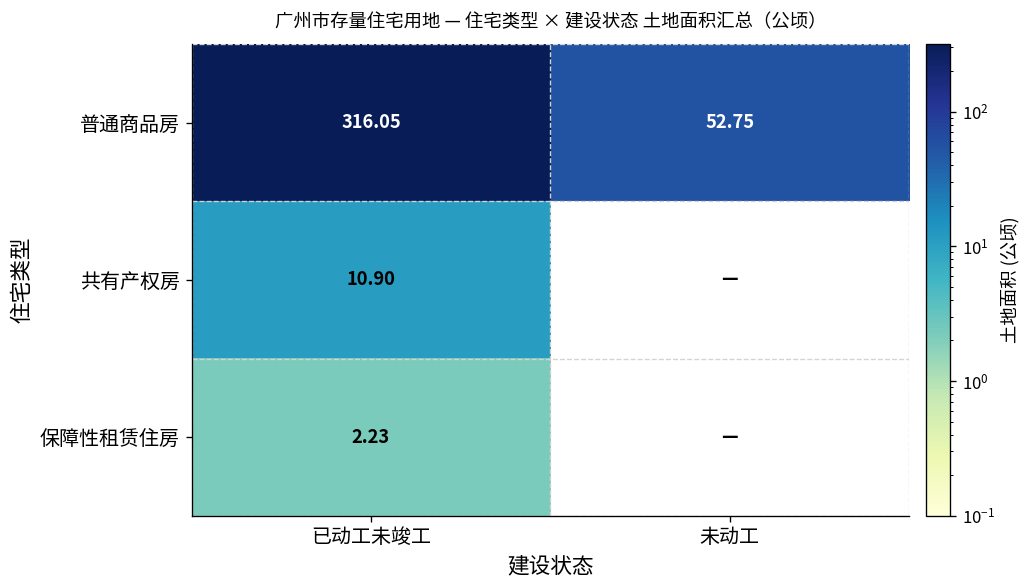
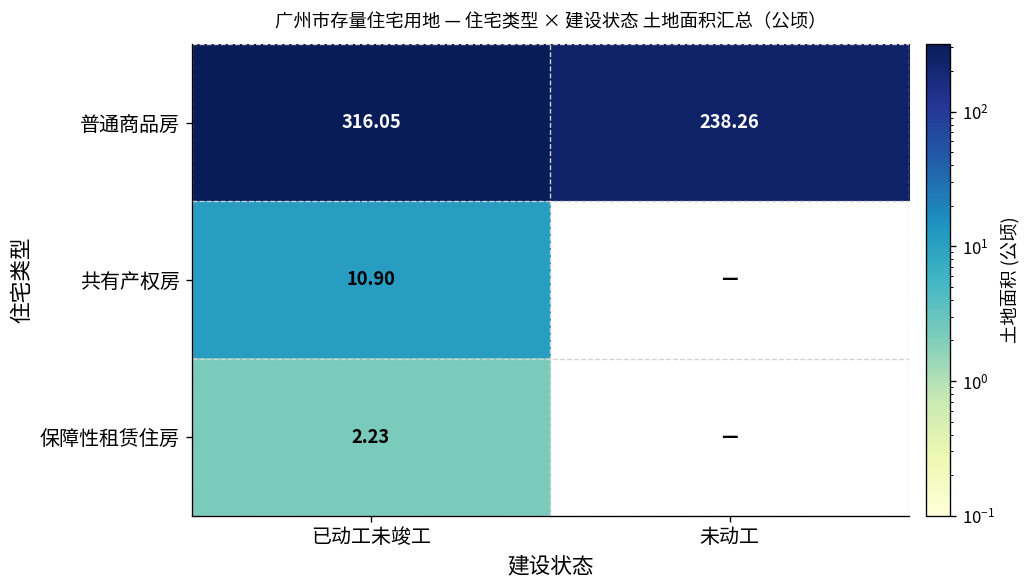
  {
    "普通商品房": {
      "已动工未竣工": 316.05,
-     "未动工": 52.75
+     "未动工": 238.26
    },
    "共有产权房": {
      "已动工未竣工": 10.90
    },
    "保障性租赁住房": {
      "已动工未竣工": 2.23
    }
  }
